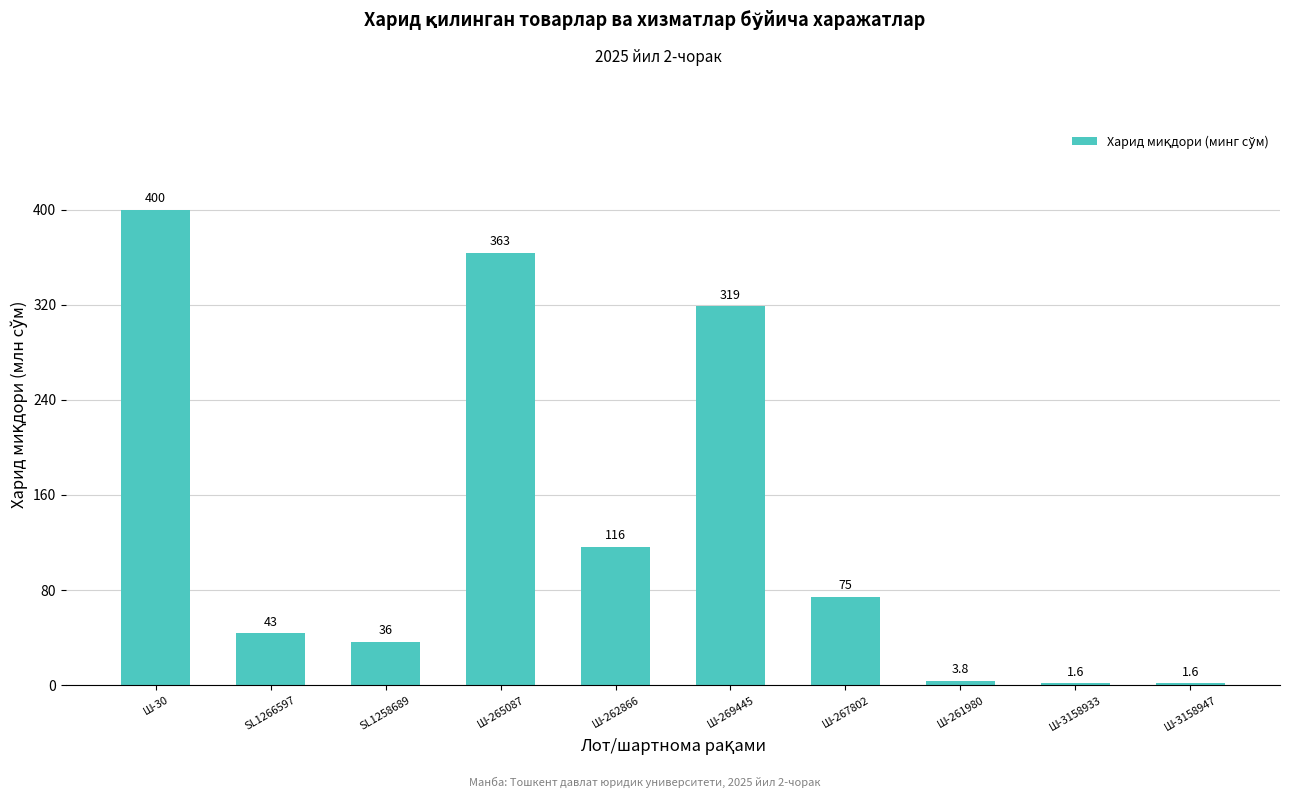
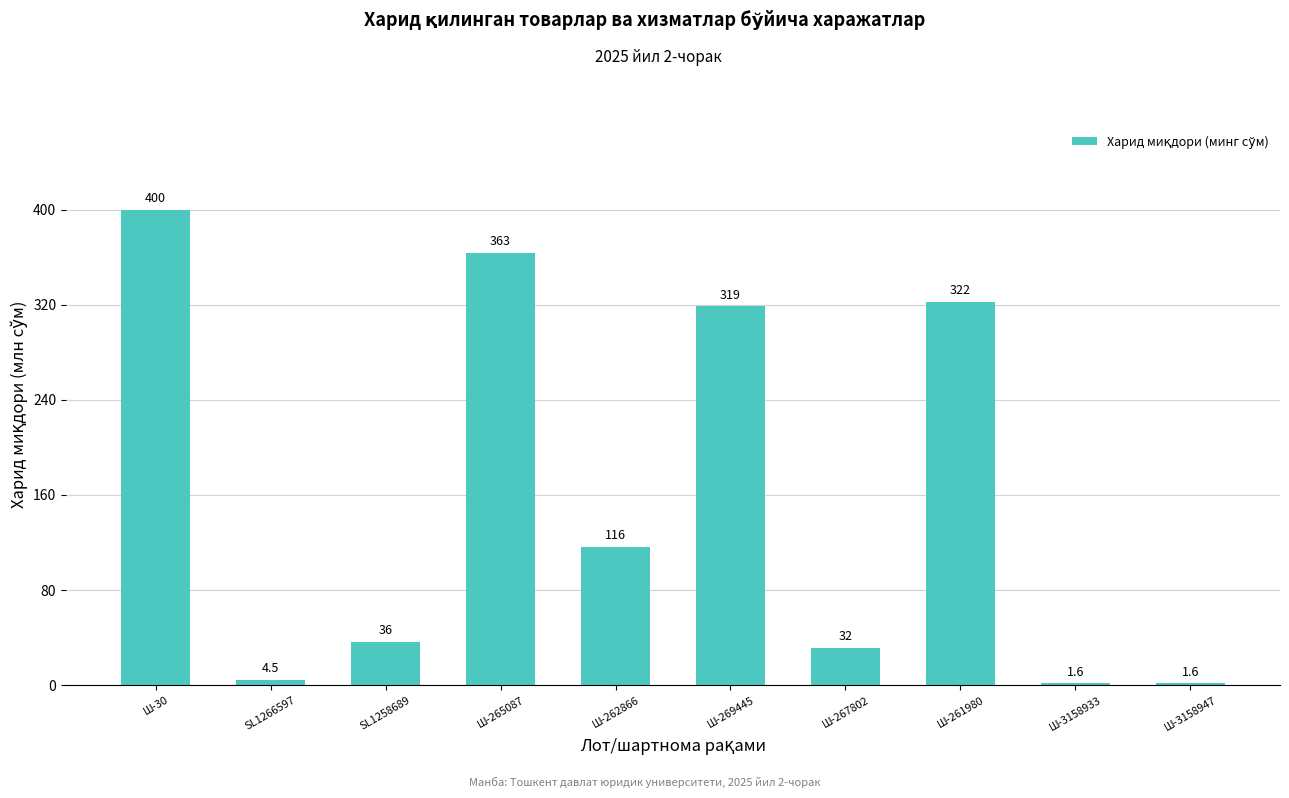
  {
    "Ш-30": 400,
-   "SL1266597": 43,
+   "SL1266597": 4.5,
    "SL1258689": 36,
    "Ш-265087": 363,
    "Ш-262866": 116,
    "Ш-269445": 319,
-   "Ш-267802": 75,
-   "Ш-261980": 3.8,
+   "Ш-267802": 32,
+   "Ш-261980": 322,
    "Ш-3158933": 1.6,
    "Ш-3158947": 1.6
  }
